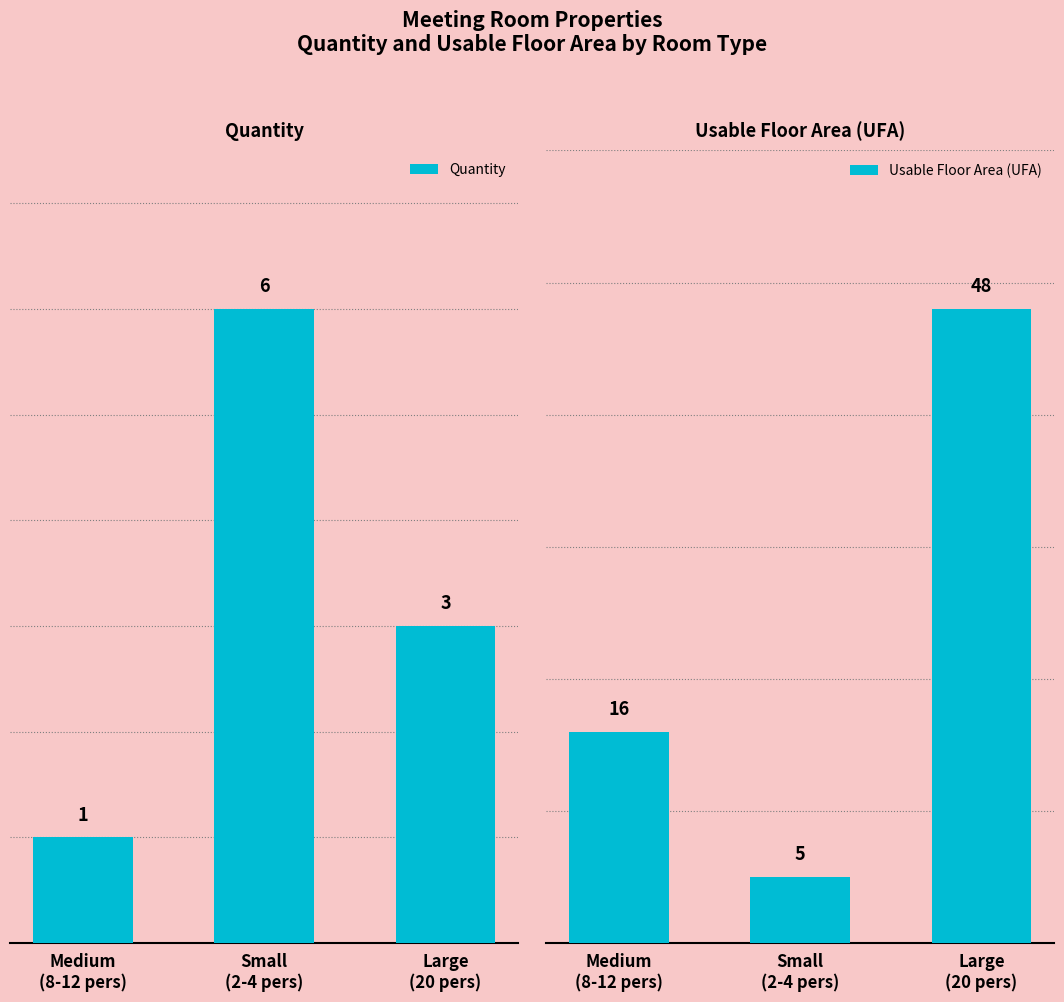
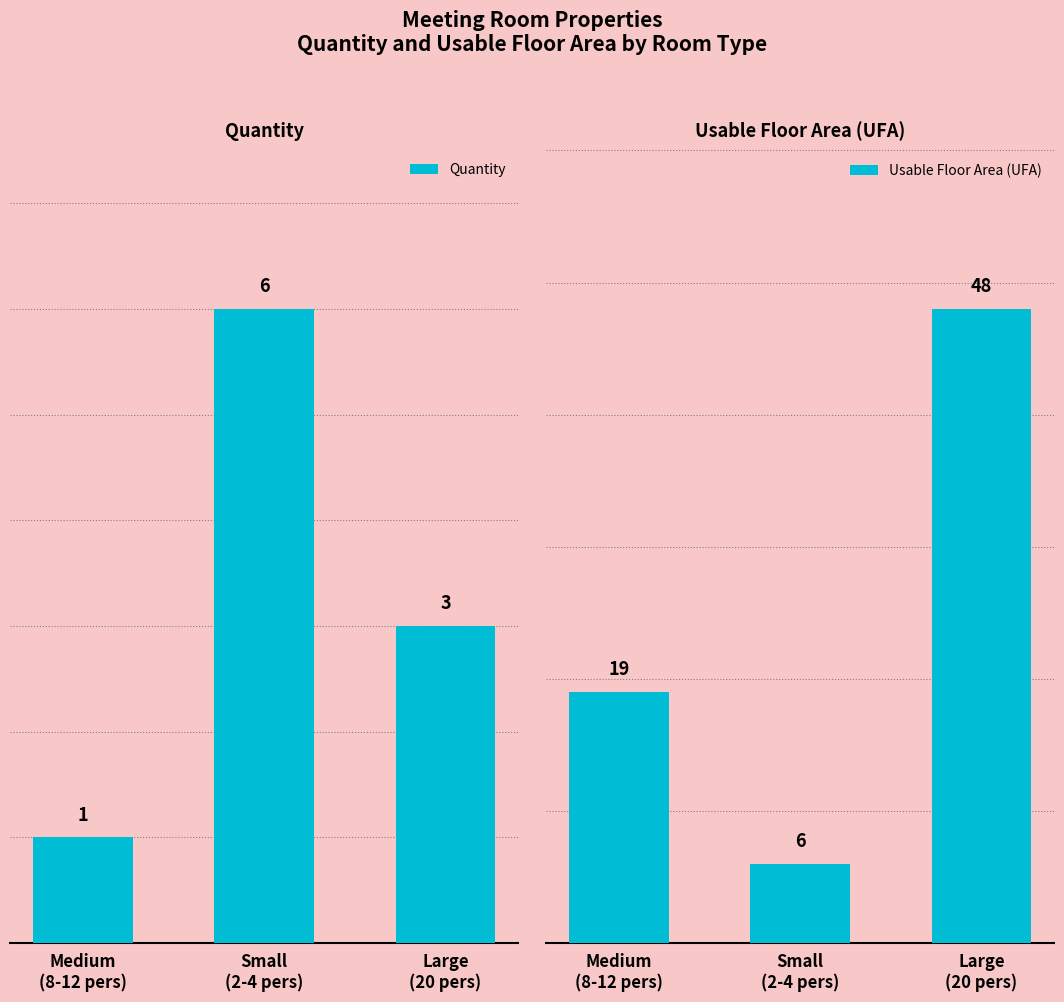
  {
    "Quantity": {
      "Medium (8-12 pers)": 1,
      "Small (2-4 pers)": 6,
      "Large (20 pers)": 3
    },
    "Usable Floor Area (UFA)": {
-     "Medium (8-12 pers)": 16,
-     "Small (2-4 pers)": 5,
+     "Medium (8-12 pers)": 19,
+     "Small (2-4 pers)": 6,
      "Large (20 pers)": 48
    }
  }
